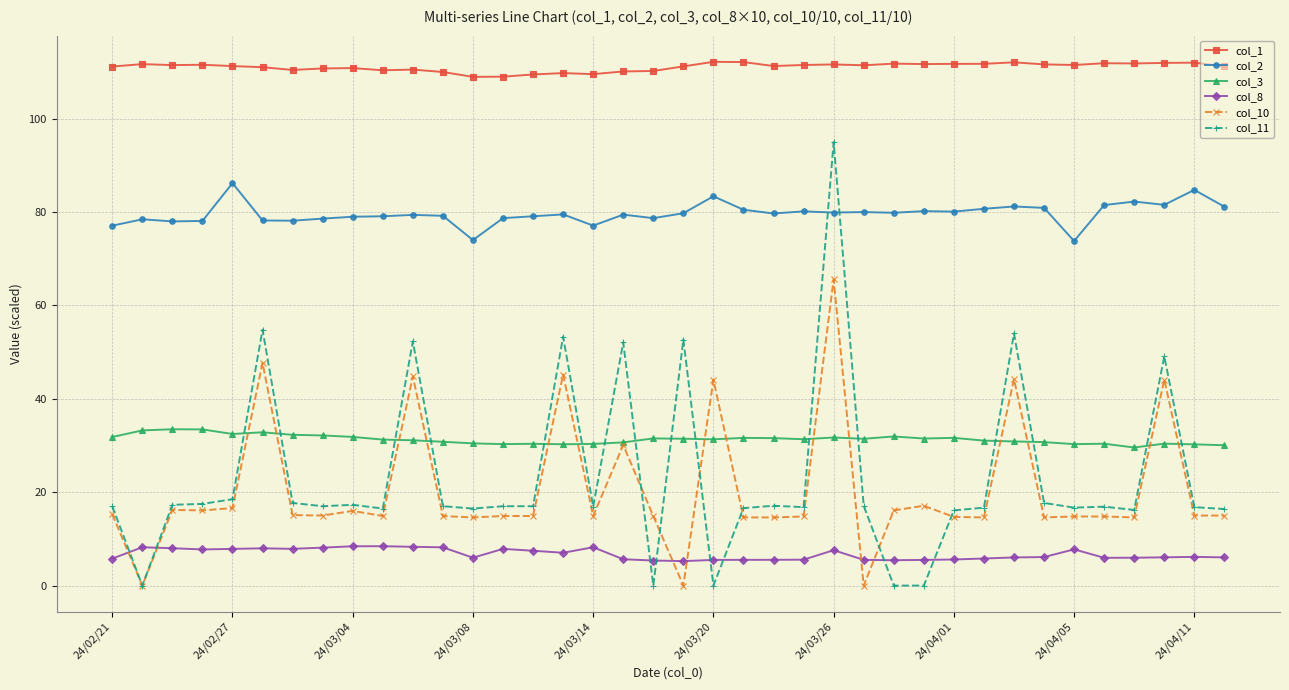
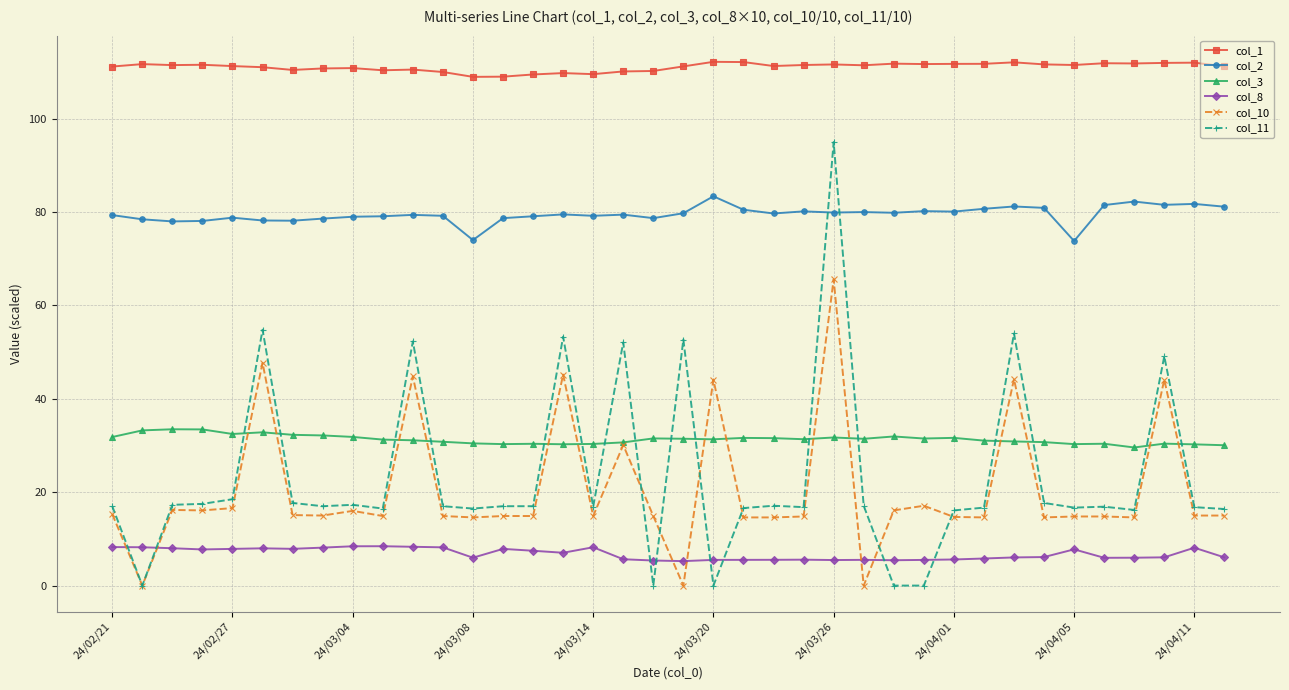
  {
    "col_2": {
-     "24/02/21": 77,
-     "24/02/27": 86,
+     "24/02/21": 79,
+     "24/02/27": 79,
      "24/03/04": 79,
      "24/03/08": 74,
-     "24/03/14": 77,
+     "24/03/14": 79,
      "24/03/20": 83,
      "24/03/26": 80,
      "24/04/01": 80,
      "24/04/05": 74,
-     "24/04/11": 85
+     "24/04/11": 82
    },
    "col_8": {
-     "24/02/21": 6,
+     "24/02/21": 8,
      "24/02/27": 8,
      "24/03/04": 8,
      "24/03/08": 6,
      "24/03/14": 8,
      "24/03/20": 6,
-     "24/03/26": 8,
+     "24/03/26": 5,
      "24/04/01": 6,
      "24/04/05": 8,
-     "24/04/11": 6
+     "24/04/11": 8
    }
  }
